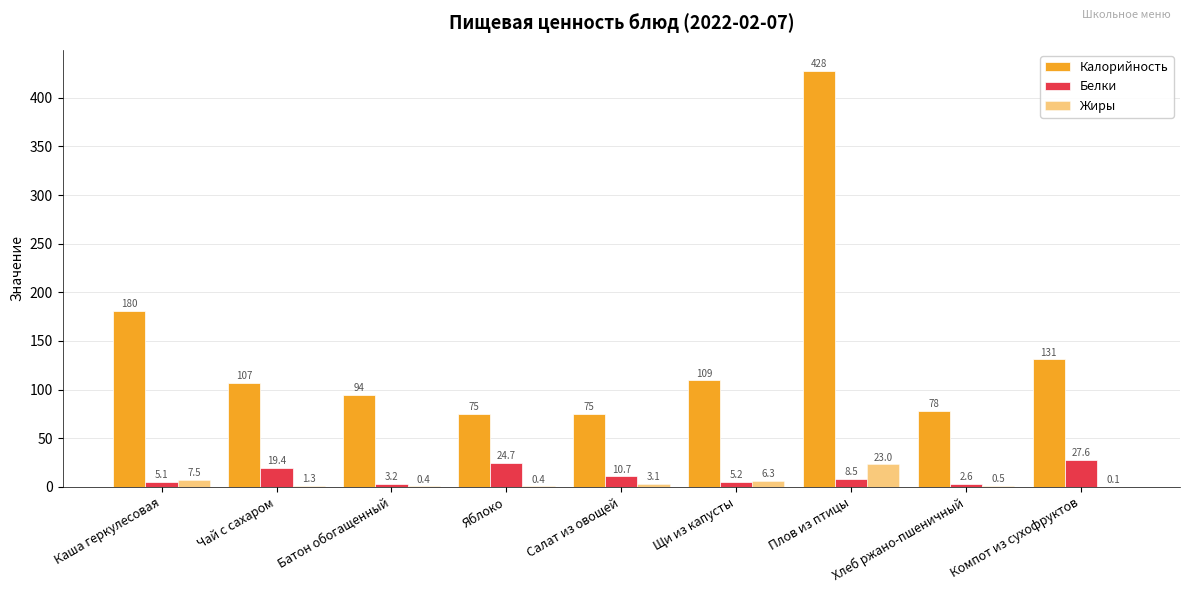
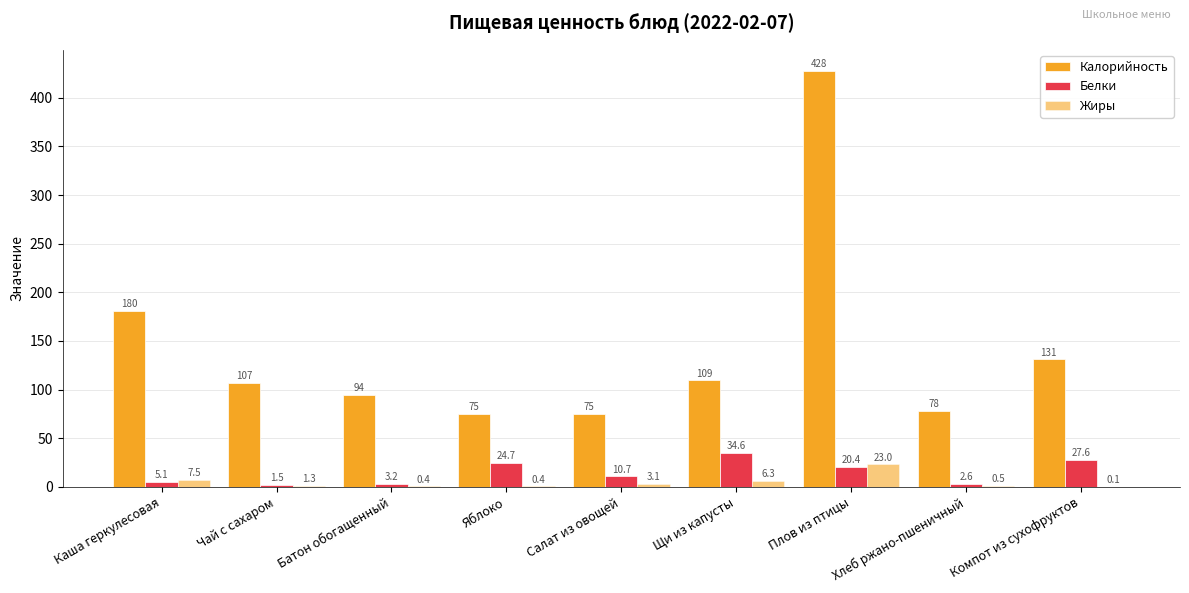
  {
    "Белки": {
      "Каша геркулесовая": 5.1,
-     "Чай с сахаром": 19.4,
+     "Чай с сахаром": 1.5,
      "Батон обогащенный": 3.2,
      "Яблоко": 24.7,
      "Салат из овощей": 10.7,
-     "Щи из капусты": 5.2,
-     "Плов из птицы": 8.5,
+     "Щи из капусты": 34.6,
+     "Плов из птицы": 20.4,
      "Хлеб ржано-пшеничный": 2.6,
      "Компот из сухофруктов": 27.6
    }
  }
